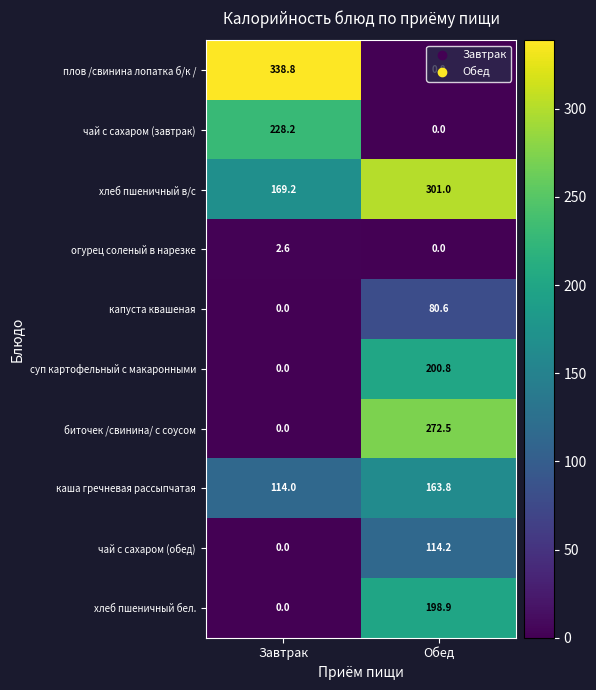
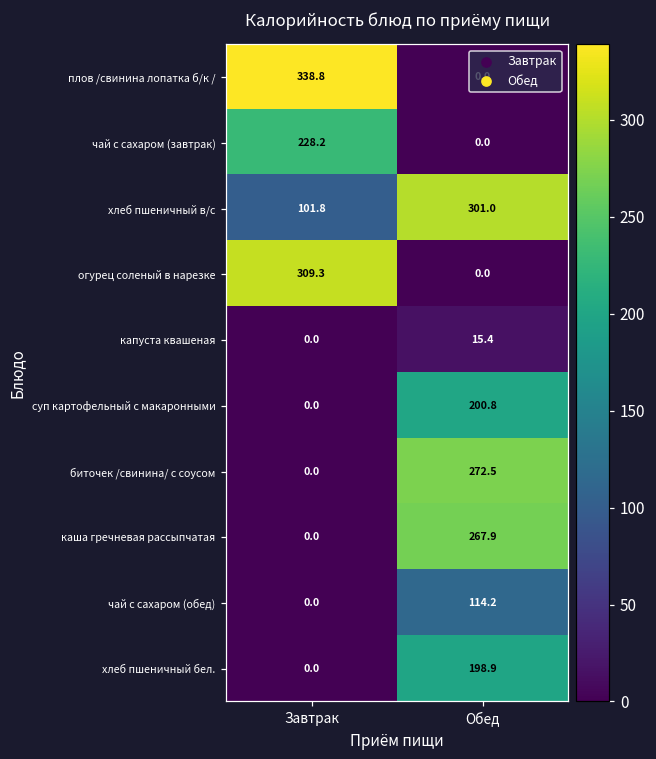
  {
    "плов /свинина лопатка б/к /": {
      "Завтрак": 338.8
    },
    "чай с сахаром (завтрак)": {
      "Завтрак": 228.2,
      "Обед": 0.0
    },
    "хлеб пшеничный в/с": {
-     "Завтрак": 169.2,
+     "Завтрак": 101.8,
      "Обед": 301.0
    },
    "огурец соленый в нарезке": {
-     "Завтрак": 2.6,
+     "Завтрак": 309.3,
      "Обед": 0.0
    },
    "капуста квашеная": {
      "Завтрак": 0.0,
-     "Обед": 80.6
+     "Обед": 15.4
    },
    "суп картофельный с макаронными": {
      "Завтрак": 0.0,
      "Обед": 200.8
    },
    "биточек /свинина/ с соусом": {
      "Завтрак": 0.0,
      "Обед": 272.5
    },
    "каша гречневая рассыпчатая": {
-     "Завтрак": 114.0,
-     "Обед": 163.8
+     "Завтрак": 0.0,
+     "Обед": 267.9
    },
    "чай с сахаром (обед)": {
      "Завтрак": 0.0,
      "Обед": 114.2
    },
    "хлеб пшеничный бел.": {
      "Завтрак": 0.0,
      "Обед": 198.9
    }
  }
